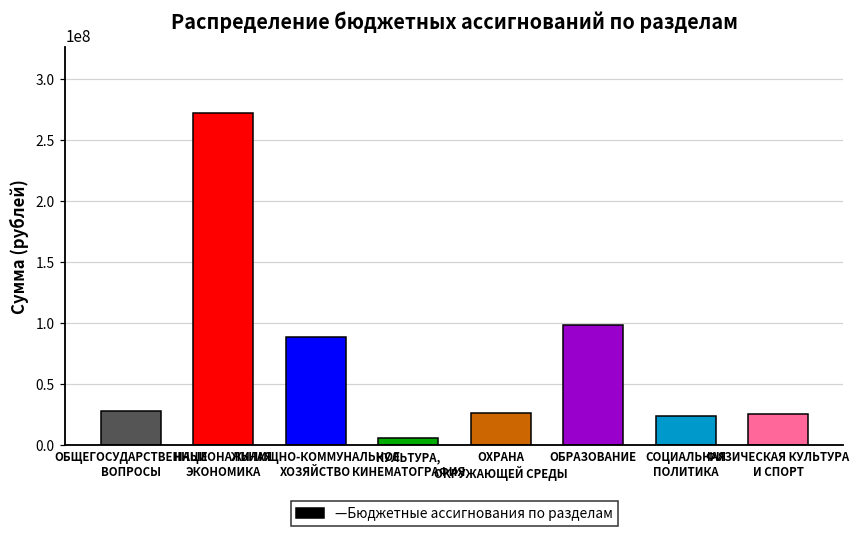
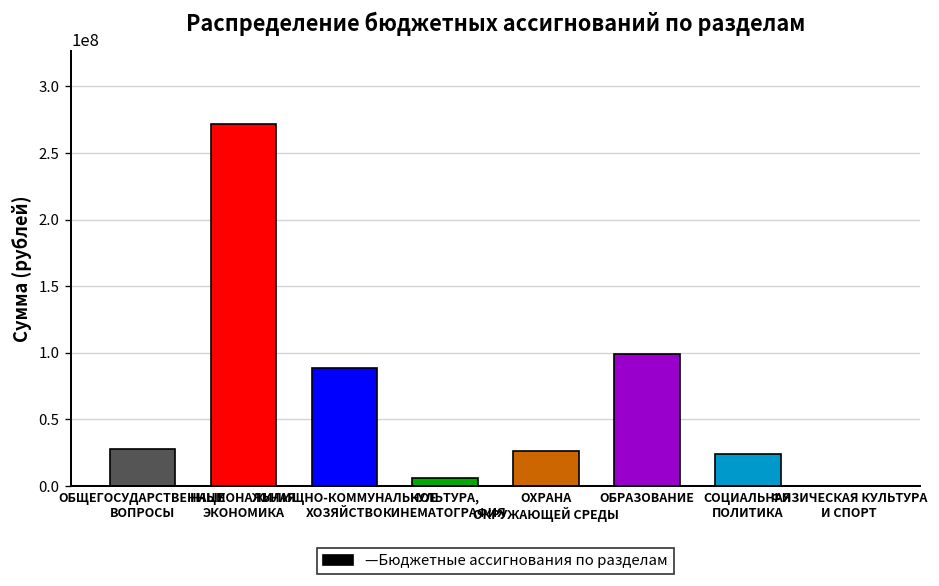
  {
-   "ФИЗИЧЕСКАЯ КУЛЬТУРА И СПОРТ": 25000000
+   "ФИЗИЧЕСКАЯ КУЛЬТУРА И СПОРТ": 0
  }
